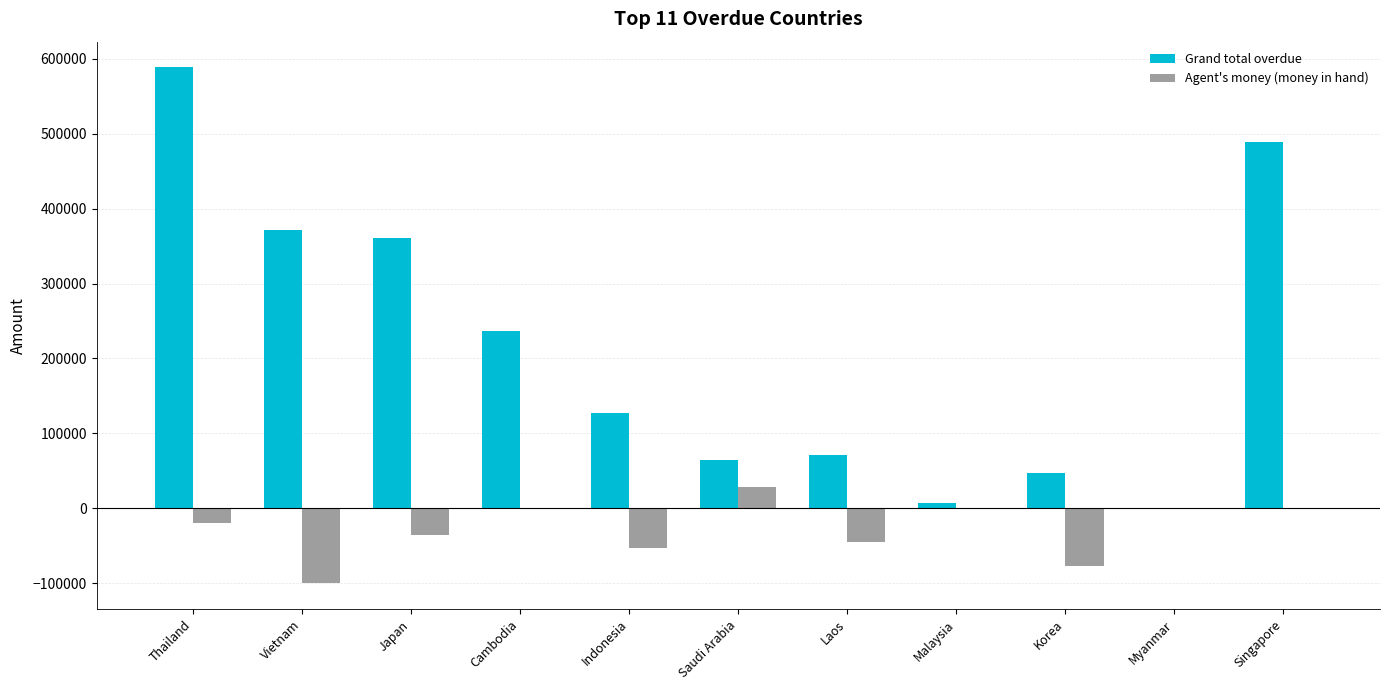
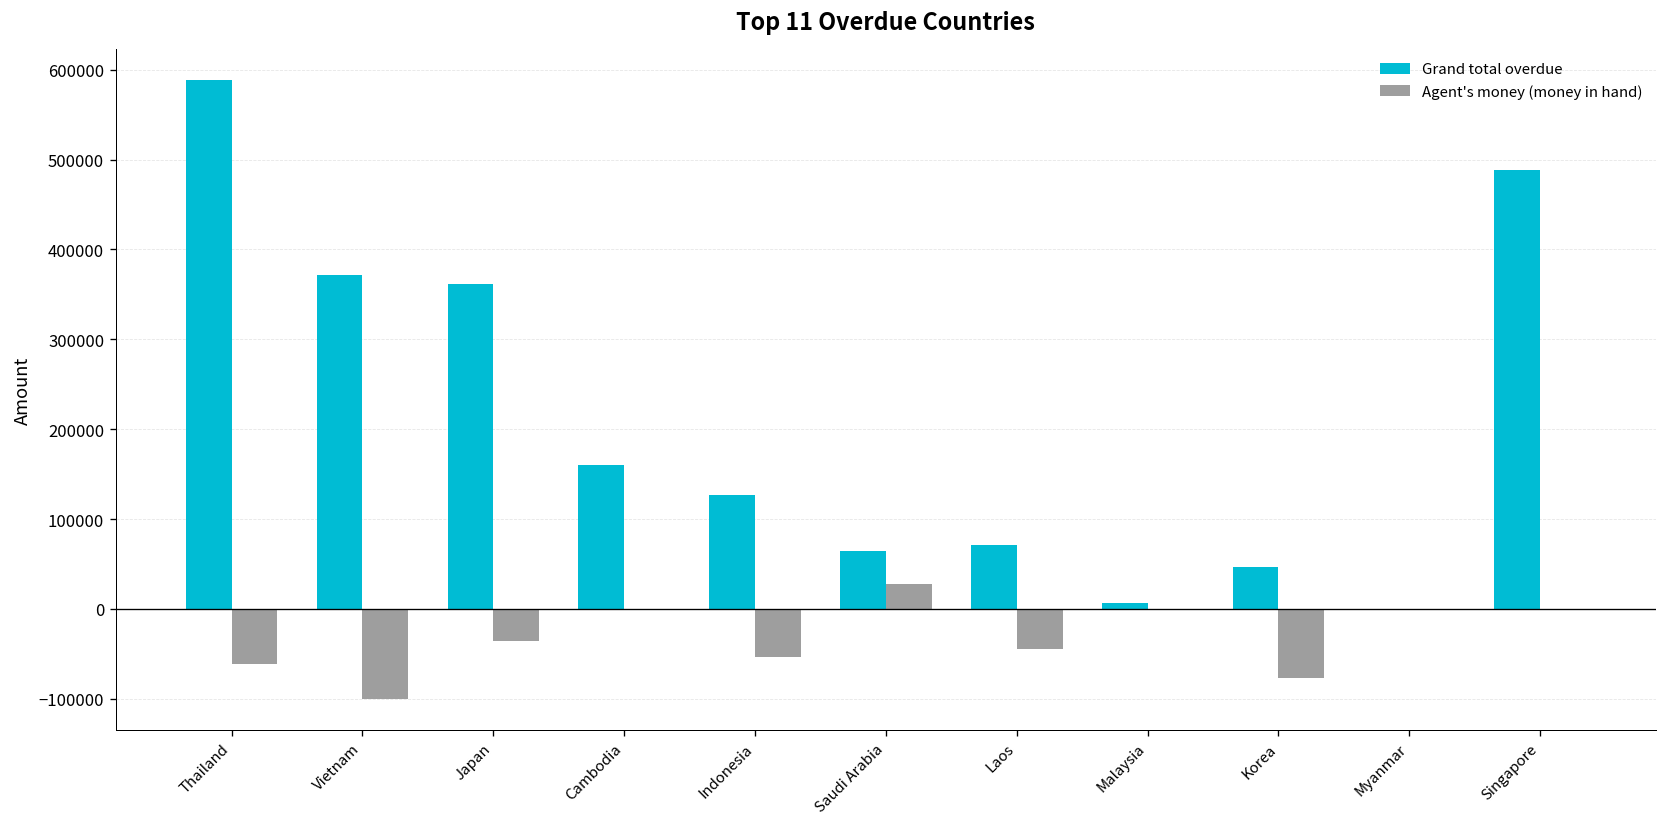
  {
    "Grand total overdue": {
      "Thailand": 590000,
      "Vietnam": 370000,
      "Japan": 360000,
-     "Cambodia": 240000,
+     "Cambodia": 160000,
      "Indonesia": 130000,
      "Saudi Arabia": 60000,
      "Laos": 70000,
      "Malaysia": 10000,
      "Korea": 50000,
      "Myanmar": 0,
      "Singapore": 490000
    },
    "Agent's money (money in hand)": {
-     "Thailand": -20000,
+     "Thailand": -60000,
      "Vietnam": -100000,
      "Japan": -40000,
      "Cambodia": 0,
      "Indonesia": -50000,
      "Saudi Arabia": 30000,
      "Laos": -40000,
      "Korea": -80000,
      "Myanmar": 0
    }
  }
